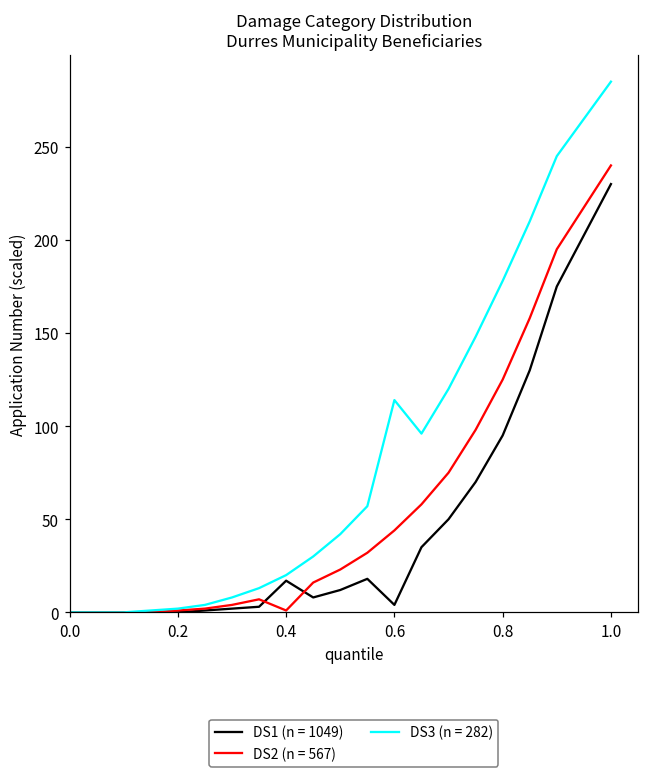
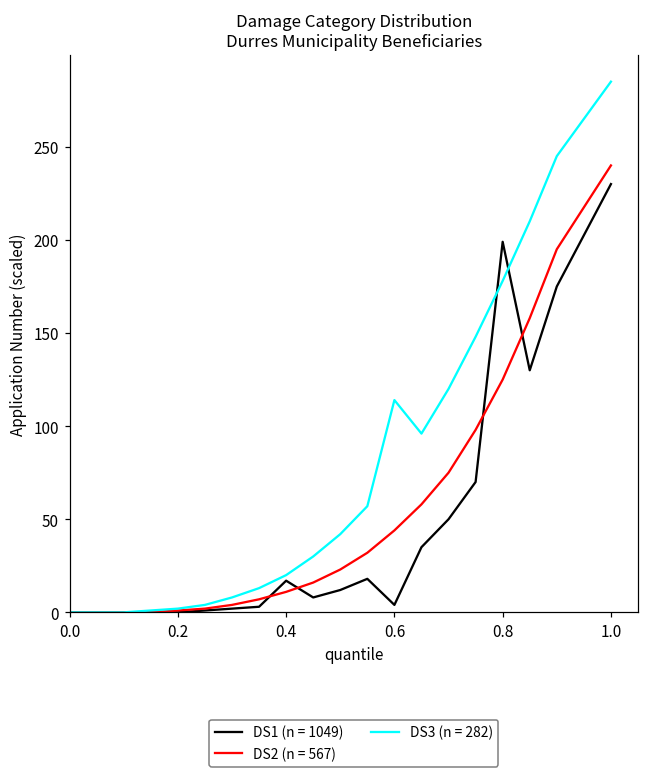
  {
    "DS1 (n = 1049)": {
      "0.4": 17,
      "0.6": 4,
-     "0.8": 95,
+     "0.8": 199,
      "1.0": 230
    },
    "DS2 (n = 567)": {
-     "0.4": 1,
+     "0.4": 11,
      "0.6": 44,
      "0.8": 125,
      "1.0": 240
    },
    "DS3 (n = 282)": {
      "0.4": 20,
      "0.6": 114,
      "0.8": 178,
      "1.0": 285
    }
  }
